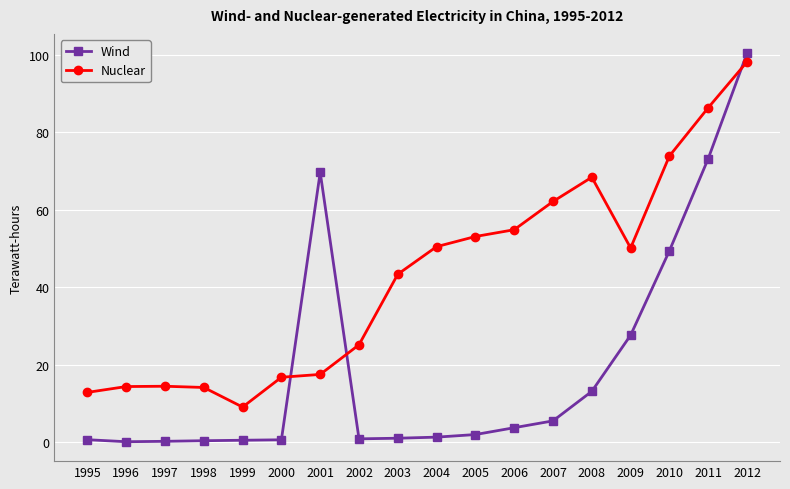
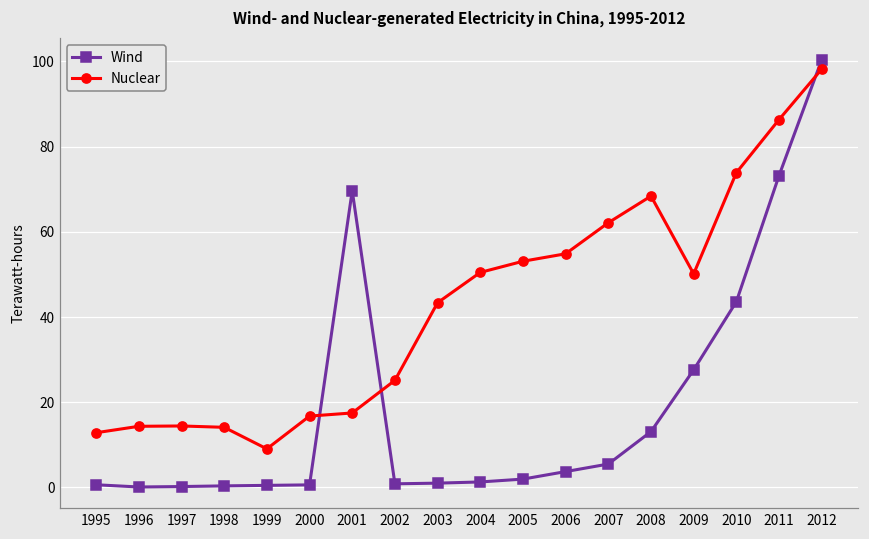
  {
    "Wind": {
      "1995": 1,
      "1996": 0,
      "1997": 0,
      "1998": 0,
      "1999": 0,
      "2000": 1,
      "2001": 70,
      "2002": 1,
      "2003": 1,
      "2004": 1,
      "2005": 2,
      "2006": 4,
      "2007": 5,
      "2008": 13,
      "2009": 28,
-     "2010": 49,
+     "2010": 44,
      "2011": 73,
      "2012": 100
    },
    "Nuclear": {
      "1995": 13,
      "1996": 14,
      "1997": 14,
      "1998": 14,
      "1999": 9,
      "2000": 17,
      "2001": 17,
      "2002": 25,
      "2003": 43,
      "2004": 50,
      "2005": 53,
      "2006": 55,
      "2007": 62,
      "2008": 68,
      "2009": 50,
      "2010": 74,
      "2011": 86,
      "2012": 98
    }
  }
